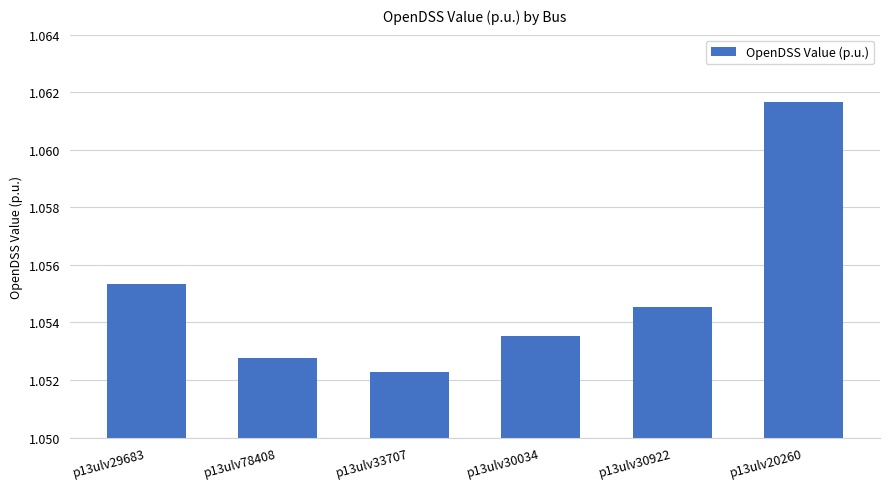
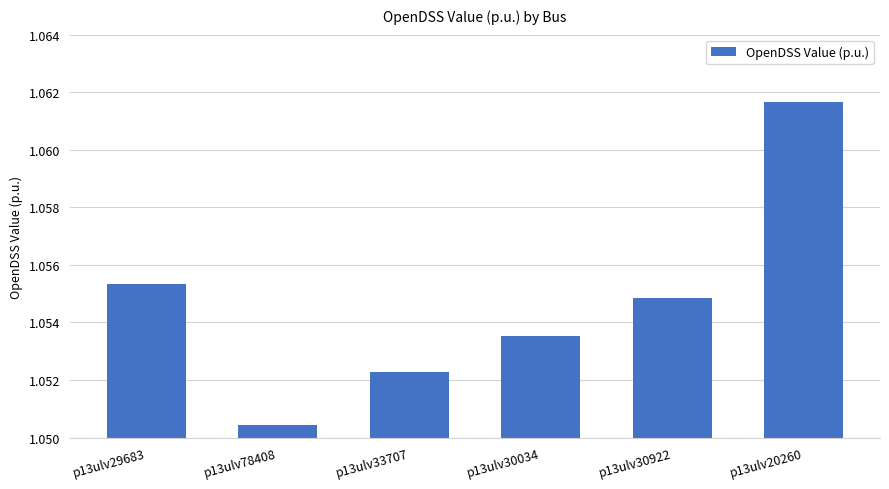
  {
    "p13ulv29683": 1.0553,
-   "p13ulv78408": 1.0528,
+   "p13ulv78408": 1.0504,
    "p13ulv33707": 1.0523,
    "p13ulv30034": 1.0535,
-   "p13ulv30922": 1.0545,
+   "p13ulv30922": 1.0548,
    "p13ulv20260": 1.0617
  }
